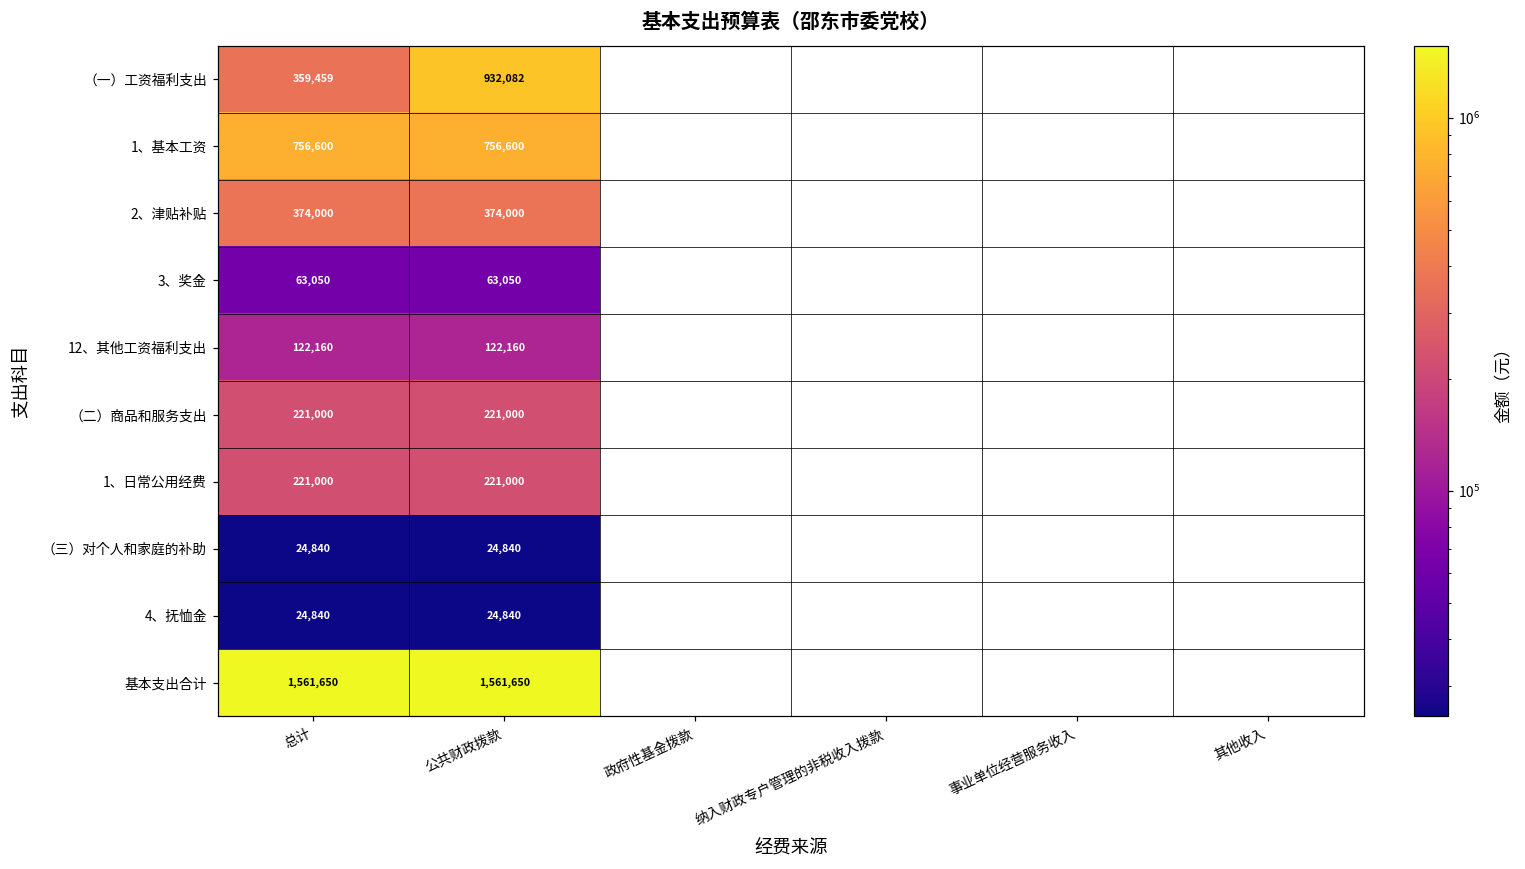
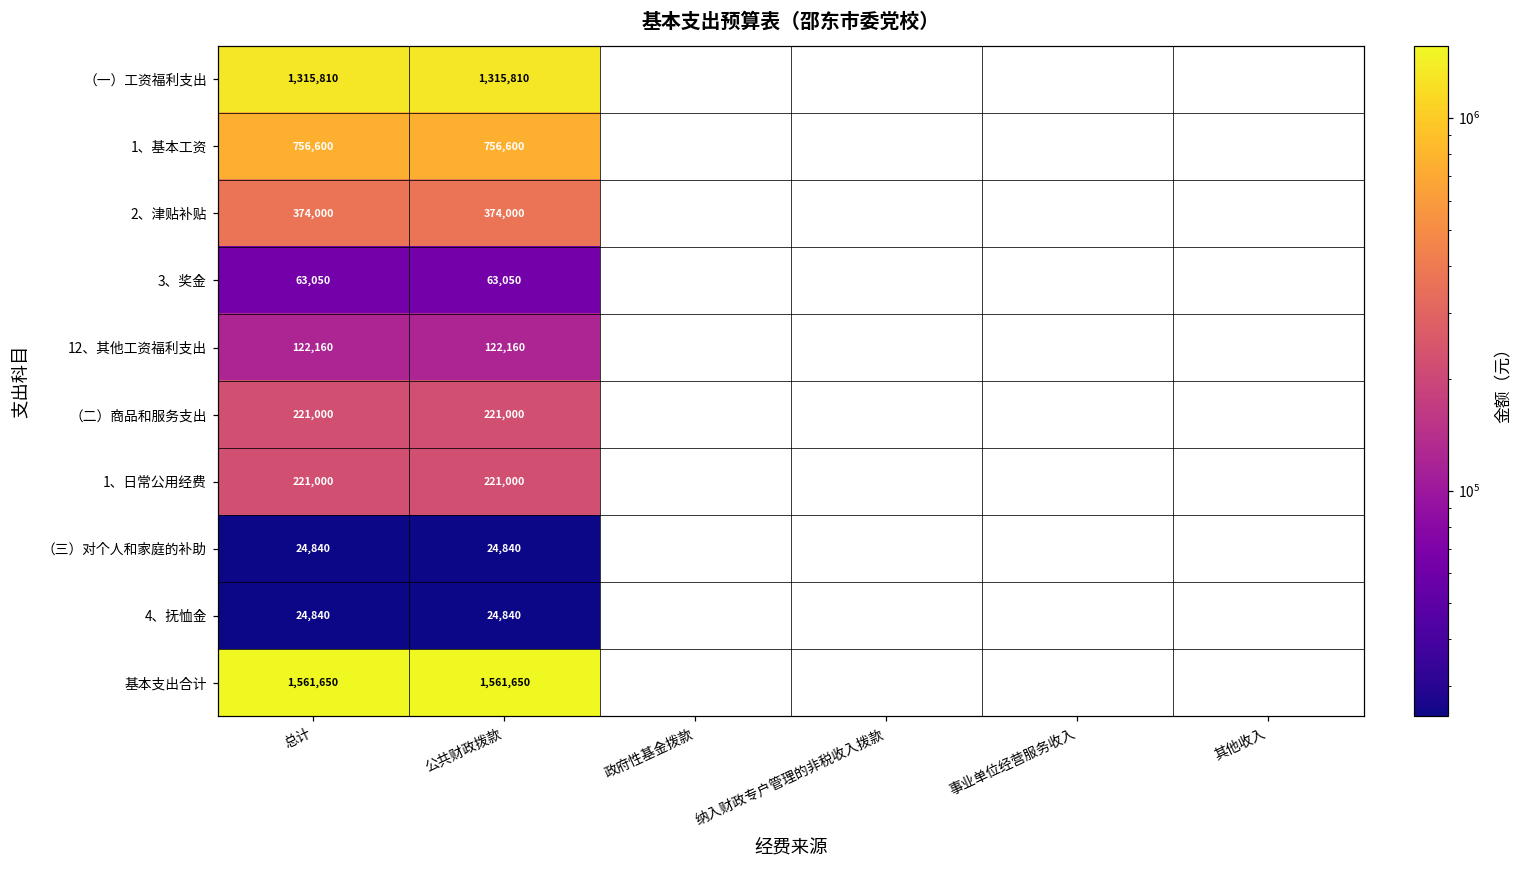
  {
    "（一）工资福利支出": {
-     "总计": "359,459",
-     "公共财政拨款": "932,082"
+     "总计": "1,315,810",
+     "公共财政拨款": "1,315,810"
    },
    "1、基本工资": {
      "总计": "756,600",
      "公共财政拨款": "756,600"
    },
    "2、津贴补贴": {
      "总计": "374,000",
      "公共财政拨款": "374,000"
    },
    "3、奖金": {
      "总计": "63,050",
      "公共财政拨款": "63,050"
    },
    "12、其他工资福利支出": {
      "总计": "122,160",
      "公共财政拨款": "122,160"
    },
    "（二）商品和服务支出": {
      "总计": "221,000",
      "公共财政拨款": "221,000"
    },
    "1、日常公用经费": {
      "总计": "221,000",
      "公共财政拨款": "221,000"
    },
    "（三）对个人和家庭的补助": {
      "总计": "24,840",
      "公共财政拨款": "24,840"
    },
    "4、抚恤金": {
      "总计": "24,840",
      "公共财政拨款": "24,840"
    },
    "基本支出合计": {
      "总计": "1,561,650",
      "公共财政拨款": "1,561,650"
    }
  }
